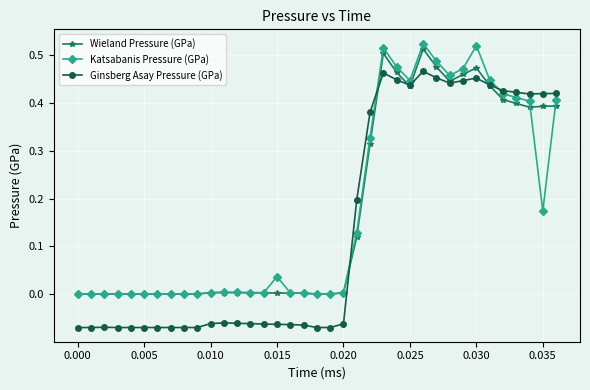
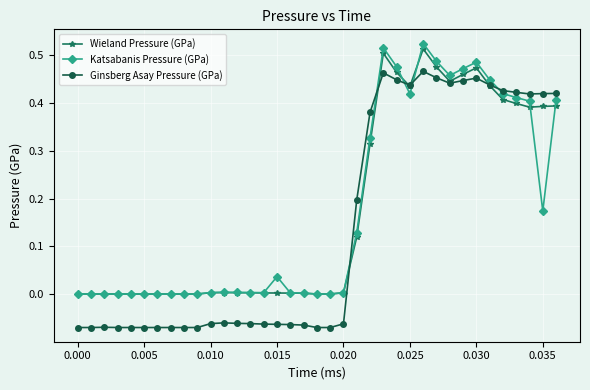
  {
    "Katsabanis Pressure (GPa)": {
      "0.015": 0.04,
-     "0.025": 0.45,
-     "0.030": 0.52,
+     "0.025": 0.42,
+     "0.030": 0.49,
      "0.035": 0.17
    }
  }
